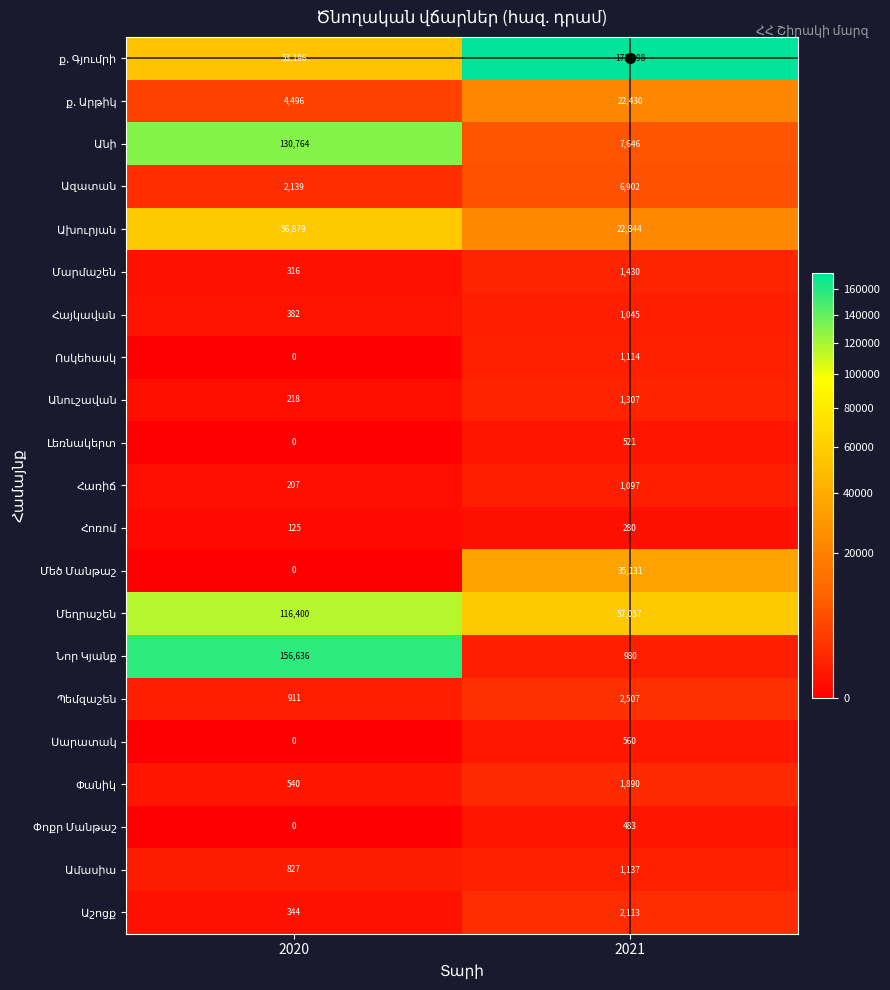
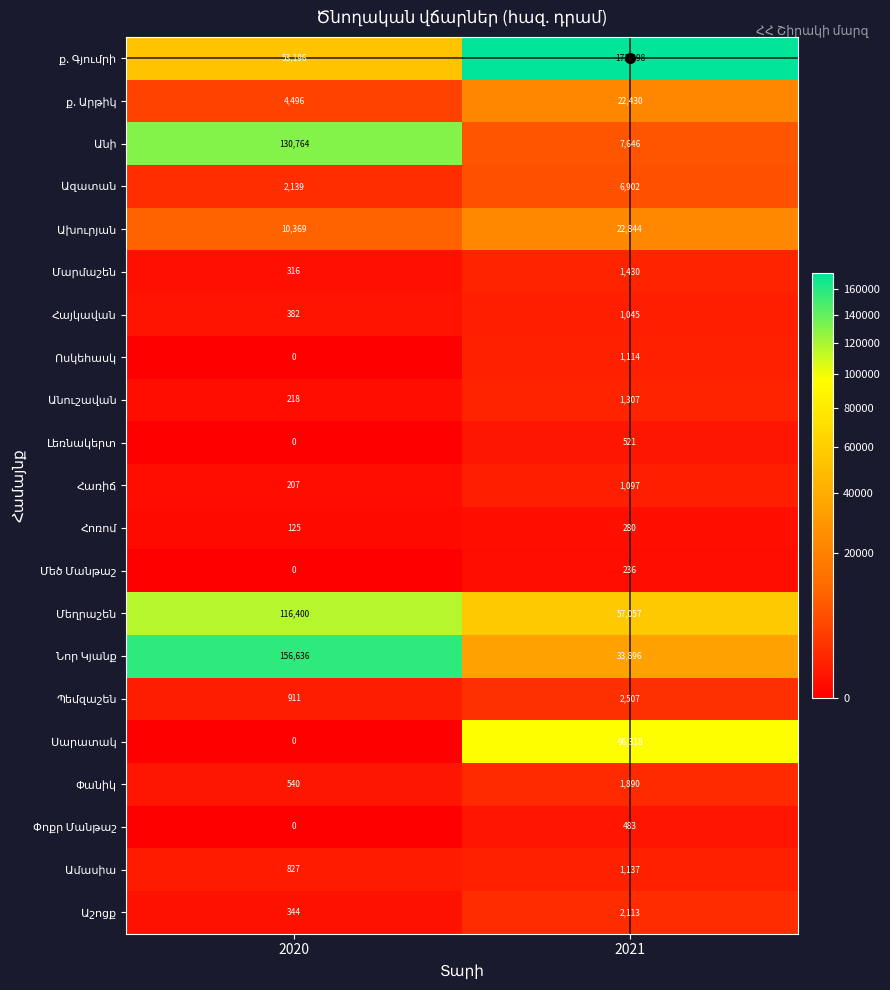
  {
    "ք. Գյումրի": {
      "2020": "53,196"
    },
    "ք. Արթիկ": {
      "2020": "4,496",
      "2021": "22,430"
    },
    "Անի": {
      "2020": "130,764",
      "2021": "7,646"
    },
    "Ազատան": {
      "2020": "2,139",
      "2021": "6,902"
    },
    "Ախուրյան": {
-     "2020": "56,879",
+     "2020": "10,369",
      "2021": "22,844"
    },
    "Մարմաշեն": {
      "2020": "316",
      "2021": "1,430"
    },
    "Հայկավան": {
      "2020": "382",
      "2021": "1,045"
    },
    "Ոսկեհասկ": {
      "2020": "0",
      "2021": "1,114"
    },
    "Անուշավան": {
      "2020": "218",
      "2021": "1,307"
    },
    "Լեռնակերտ": {
      "2020": "0",
      "2021": "521"
    },
    "Հառիճ": {
      "2020": "207",
      "2021": "1,097"
    },
    "Հոռոմ": {
      "2020": "125",
      "2021": "280"
    },
    "Մեծ Մանթաշ": {
      "2020": "0",
-     "2021": "35,131"
+     "2021": "236"
    },
    "Մեղրաշեն": {
      "2020": "116,400",
      "2021": "57,057"
    },
    "Նոր Կյանք": {
      "2020": "156,636",
-     "2021": "980"
+     "2021": "33,896"
    },
    "Պեմզաշեն": {
      "2020": "911",
      "2021": "2,507"
    },
    "Սարատակ": {
      "2020": "0",
-     "2021": "560"
+     "2021": "96,318"
    },
    "Փանիկ": {
      "2020": "540",
      "2021": "1,890"
    },
    "Փոքր Մանթաշ": {
      "2020": "0",
      "2021": "483"
    },
    "Ամասիա": {
      "2020": "827",
      "2021": "1,137"
    },
    "Աշոցք": {
      "2020": "344",
      "2021": "2,113"
    }
  }
